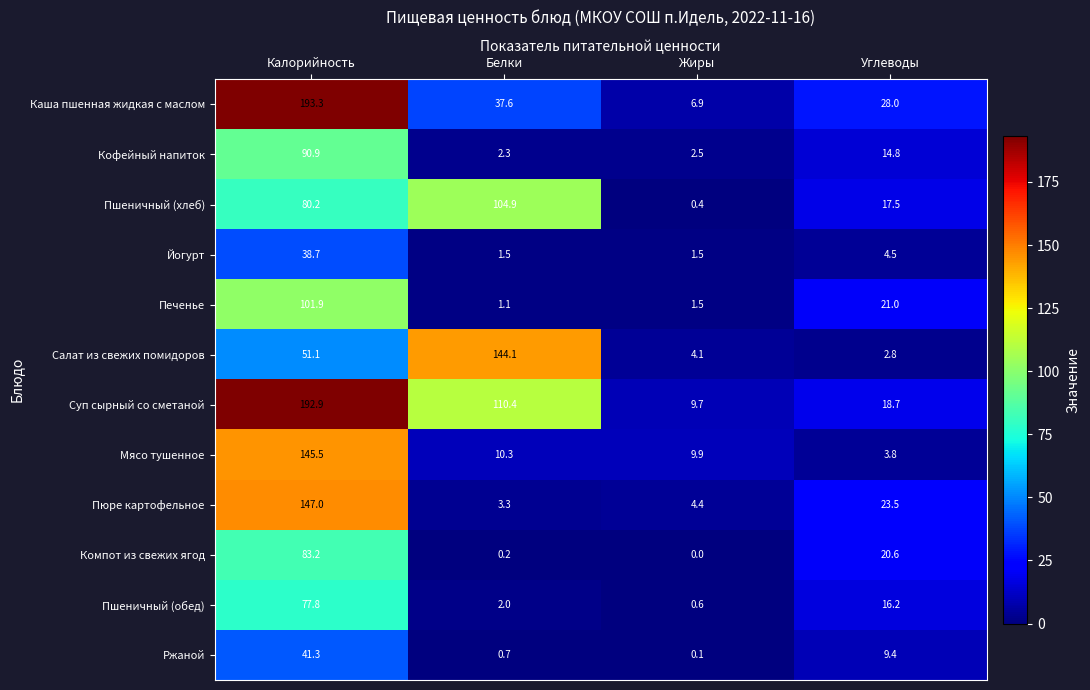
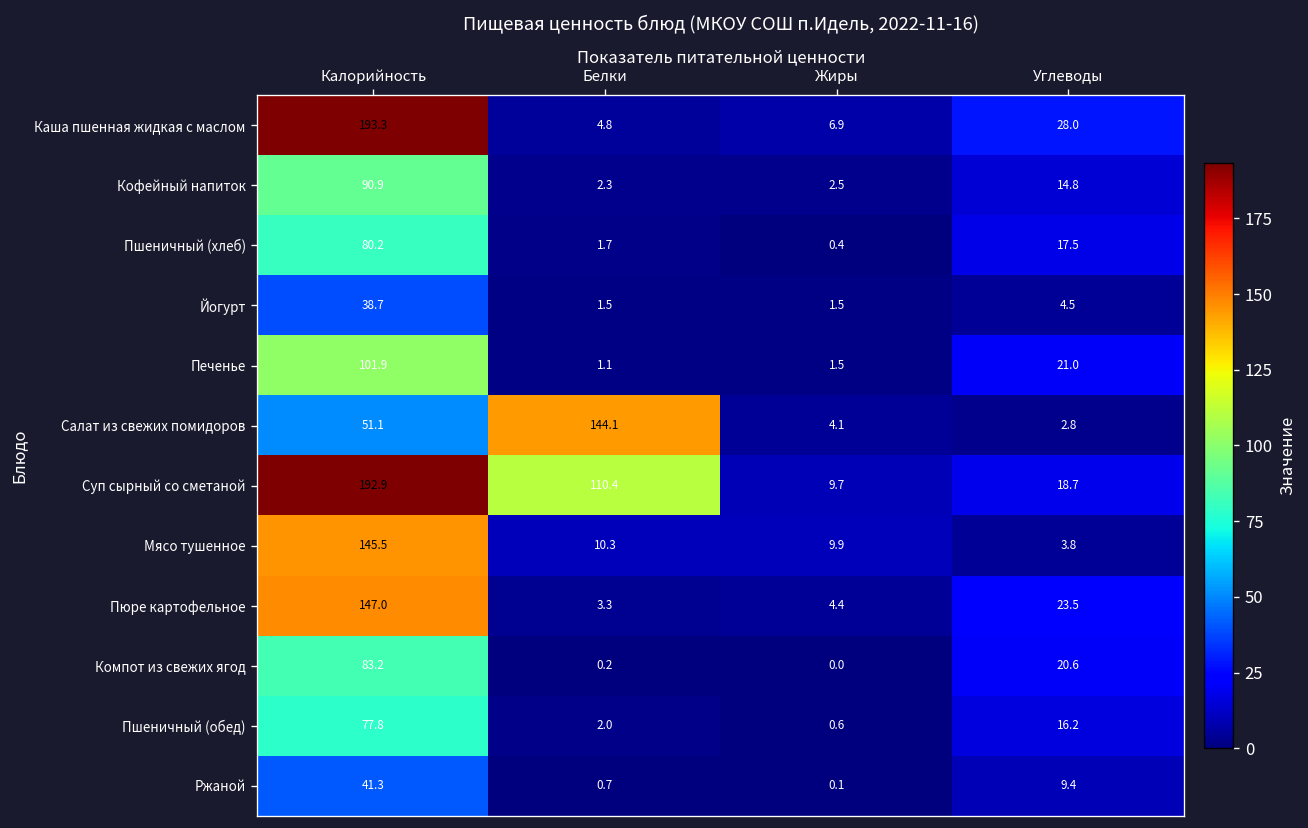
  {
    "Каша пшенная жидкая с маслом": {
      "Калорийность": 193.3,
-     "Белки": 37.6,
+     "Белки": 4.8,
      "Жиры": 6.9,
      "Углеводы": 28.0
    },
    "Кофейный напиток": {
      "Калорийность": 90.9,
      "Белки": 2.3,
      "Жиры": 2.5,
      "Углеводы": 14.8
    },
    "Пшеничный (хлеб)": {
      "Калорийность": 80.2,
-     "Белки": 104.9,
+     "Белки": 1.7,
      "Жиры": 0.4,
      "Углеводы": 17.5
    },
    "Йогурт": {
      "Калорийность": 38.7,
      "Белки": 1.5,
      "Жиры": 1.5,
      "Углеводы": 4.5
    },
    "Печенье": {
      "Калорийность": 101.9,
      "Белки": 1.1,
      "Жиры": 1.5,
      "Углеводы": 21.0
    },
    "Салат из свежих помидоров": {
      "Калорийность": 51.1,
      "Белки": 144.1,
      "Жиры": 4.1,
      "Углеводы": 2.8
    },
    "Суп сырный со сметаной": {
      "Калорийность": 192.9,
      "Белки": 110.4,
      "Жиры": 9.7,
      "Углеводы": 18.7
    },
    "Мясо тушенное": {
      "Калорийность": 145.5,
      "Белки": 10.3,
      "Жиры": 9.9,
      "Углеводы": 3.8
    },
    "Пюре картофельное": {
      "Калорийность": 147.0,
      "Белки": 3.3,
      "Жиры": 4.4,
      "Углеводы": 23.5
    },
    "Компот из свежих ягод": {
      "Калорийность": 83.2,
      "Белки": 0.2,
      "Жиры": 0.0,
      "Углеводы": 20.6
    },
    "Пшеничный (обед)": {
      "Калорийность": 77.8,
      "Белки": 2.0,
      "Жиры": 0.6,
      "Углеводы": 16.2
    },
    "Ржаной": {
      "Калорийность": 41.3,
      "Белки": 0.7,
      "Жиры": 0.1,
      "Углеводы": 9.4
    }
  }
